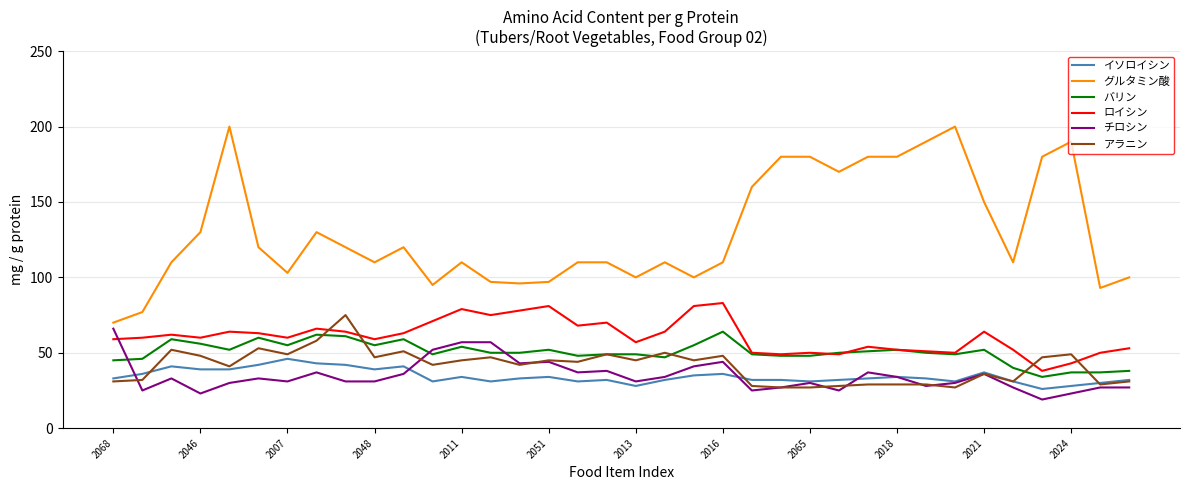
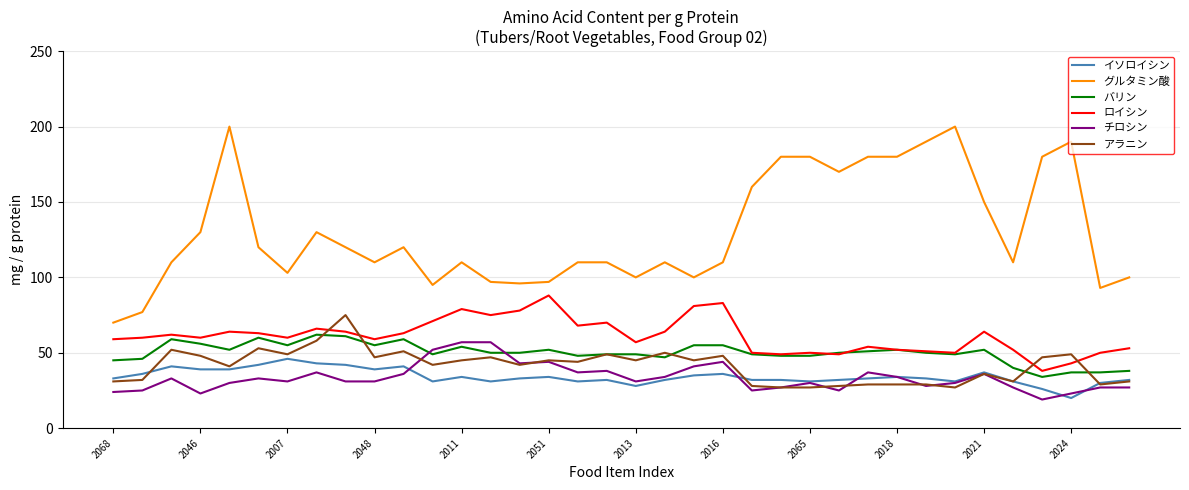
  {
    "イソロイシン": {
      "2068": 33,
      "2046": 39,
      "2007": 46,
      "2048": 39,
      "2011": 34,
      "2051": 34,
      "2013": 28,
      "2016": 36,
-     "2024": 28
+     "2024": 20
    },
    "グルタミン酸": {
      "2068": 70,
      "2046": 130,
      "2007": 103,
      "2048": 110,
      "2011": 110,
      "2051": 97,
      "2013": 100,
      "2016": 110,
      "2065": 180,
      "2018": 180,
      "2021": 150
    },
    "バリン": {
      "2068": 45,
      "2046": 56,
      "2007": 55,
      "2048": 55,
      "2011": 54,
      "2051": 52,
      "2013": 49,
-     "2016": 64,
+     "2016": 55,
      "2065": 48,
      "2021": 52,
      "2024": 37
    },
    "ロイシン": {
      "2068": 59,
      "2046": 60,
      "2007": 60,
      "2048": 59,
      "2011": 79,
-     "2051": 81,
+     "2051": 88,
      "2013": 57,
      "2016": 83,
      "2065": 50,
      "2021": 64,
      "2024": 43
    },
    "チロシン": {
-     "2068": 66,
+     "2068": 24,
      "2046": 23,
      "2007": 31,
      "2048": 31,
      "2011": 57,
      "2013": 31,
      "2016": 44,
      "2024": 23
    },
    "アラニン": {
      "2068": 31,
      "2046": 48,
      "2007": 49,
      "2048": 47,
      "2011": 45,
      "2013": 45,
      "2016": 48,
      "2065": 27,
      "2018": 29,
      "2024": 49
    }
  }
